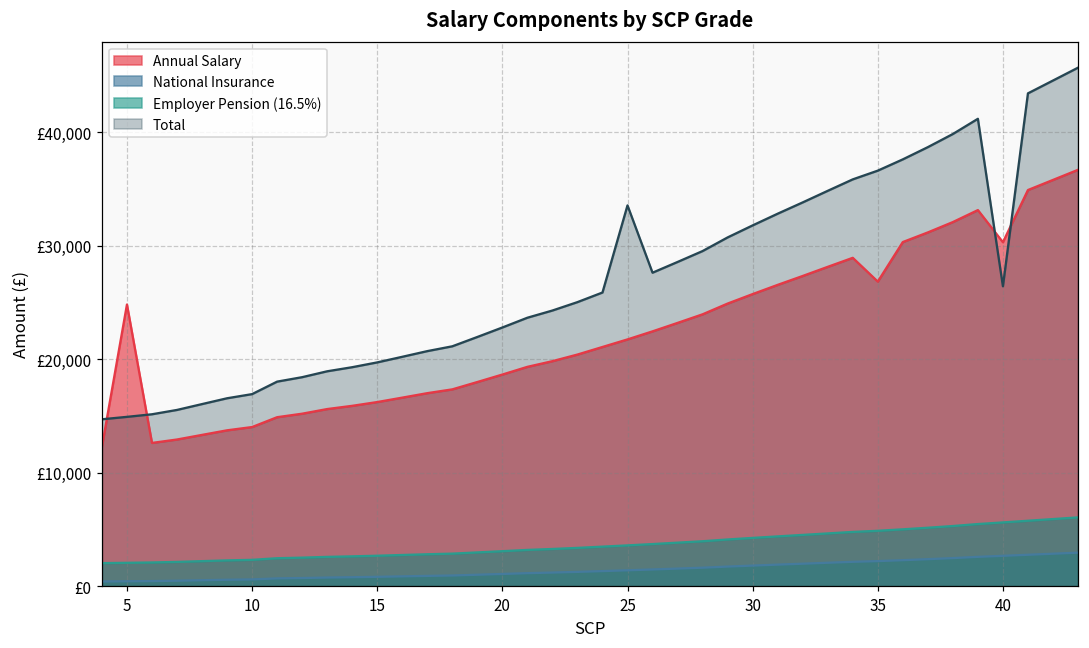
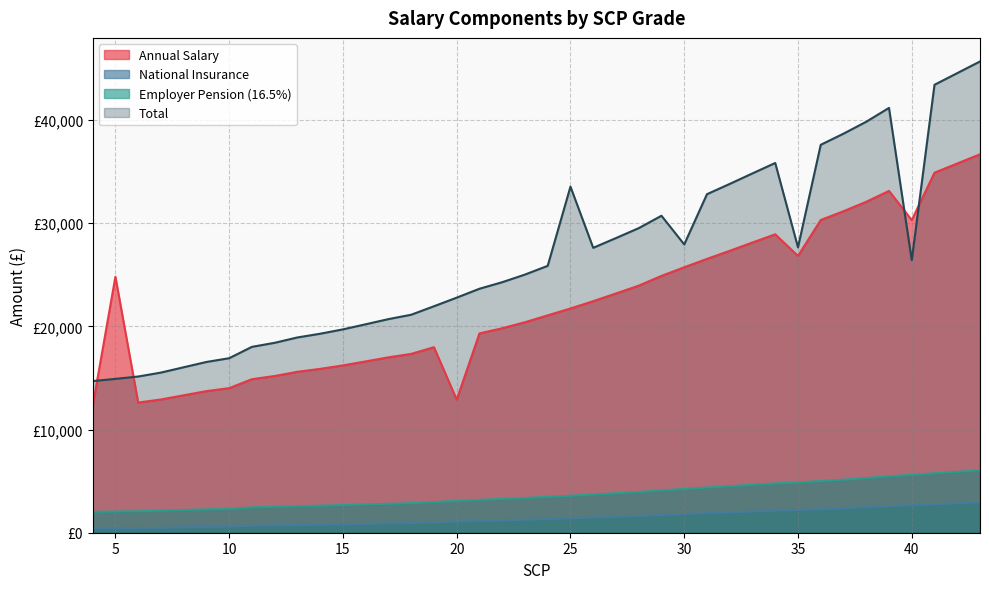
  {
    "Annual Salary": {
      "5": "£24,800",
      "10": "£14,000",
      "15": "£16,200",
-     "20": "£18,600",
+     "20": "£12,900",
      "25": "£21,700",
      "30": "£25,700",
      "35": "£26,800",
      "40": "£30,300"
    },
    "Total": {
      "5": "£14,900",
      "10": "£16,900",
      "15": "£19,700",
      "20": "£22,800",
      "25": "£33,500",
-     "30": "£31,800",
-     "35": "£36,600",
+     "30": "£27,900",
+     "35": "£27,700",
      "40": "£26,400"
    }
  }
